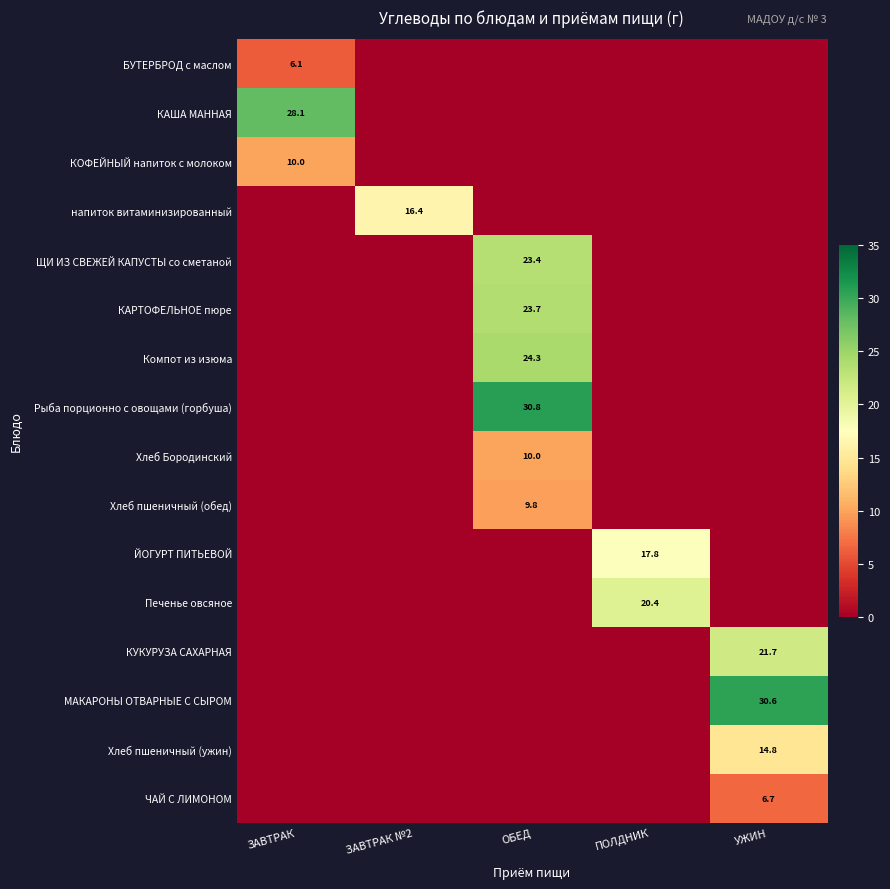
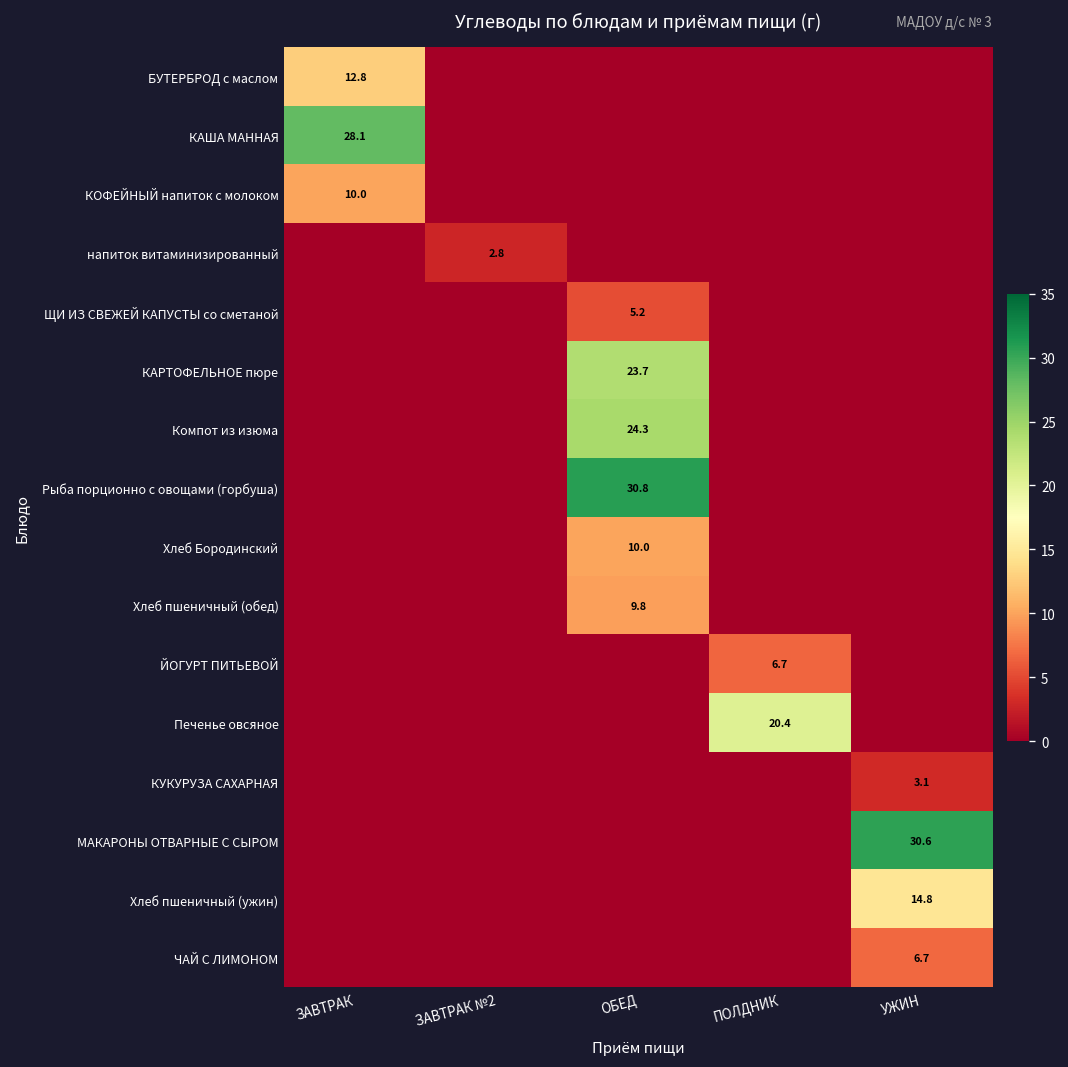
  {
    "БУТЕРБРОД с маслом": {
-     "ЗАВТРАК": 6.1
+     "ЗАВТРАК": 12.8
    },
    "КАША МАННАЯ": {
      "ЗАВТРАК": 28.1
    },
    "КОФЕЙНЫЙ напиток с молоком": {
      "ЗАВТРАК": 10.0
    },
    "напиток витаминизированный": {
-     "ЗАВТРАК №2": 16.4
+     "ЗАВТРАК №2": 2.8
    },
    "ЩИ ИЗ СВЕЖЕЙ КАПУСТЫ со сметаной": {
-     "ОБЕД": 23.4
+     "ОБЕД": 5.2
    },
    "КАРТОФЕЛЬНОЕ пюре": {
      "ОБЕД": 23.7
    },
    "Компот из изюма": {
      "ОБЕД": 24.3
    },
    "Рыба порционно с овощами (горбуша)": {
      "ОБЕД": 30.8
    },
    "Хлеб Бородинский": {
      "ОБЕД": 10.0
    },
    "Хлеб пшеничный (обед)": {
      "ОБЕД": 9.8
    },
    "ЙОГУРТ ПИТЬЕВОЙ": {
-     "ПОЛДНИК": 17.8
+     "ПОЛДНИК": 6.7
    },
    "Печенье овсяное": {
      "ПОЛДНИК": 20.4
    },
    "КУКУРУЗА САХАРНАЯ": {
-     "УЖИН": 21.7
+     "УЖИН": 3.1
    },
    "МАКАРОНЫ ОТВАРНЫЕ С СЫРОМ": {
      "УЖИН": 30.6
    },
    "Хлеб пшеничный (ужин)": {
      "УЖИН": 14.8
    },
    "ЧАЙ С ЛИМОНОМ": {
      "УЖИН": 6.7
    }
  }
